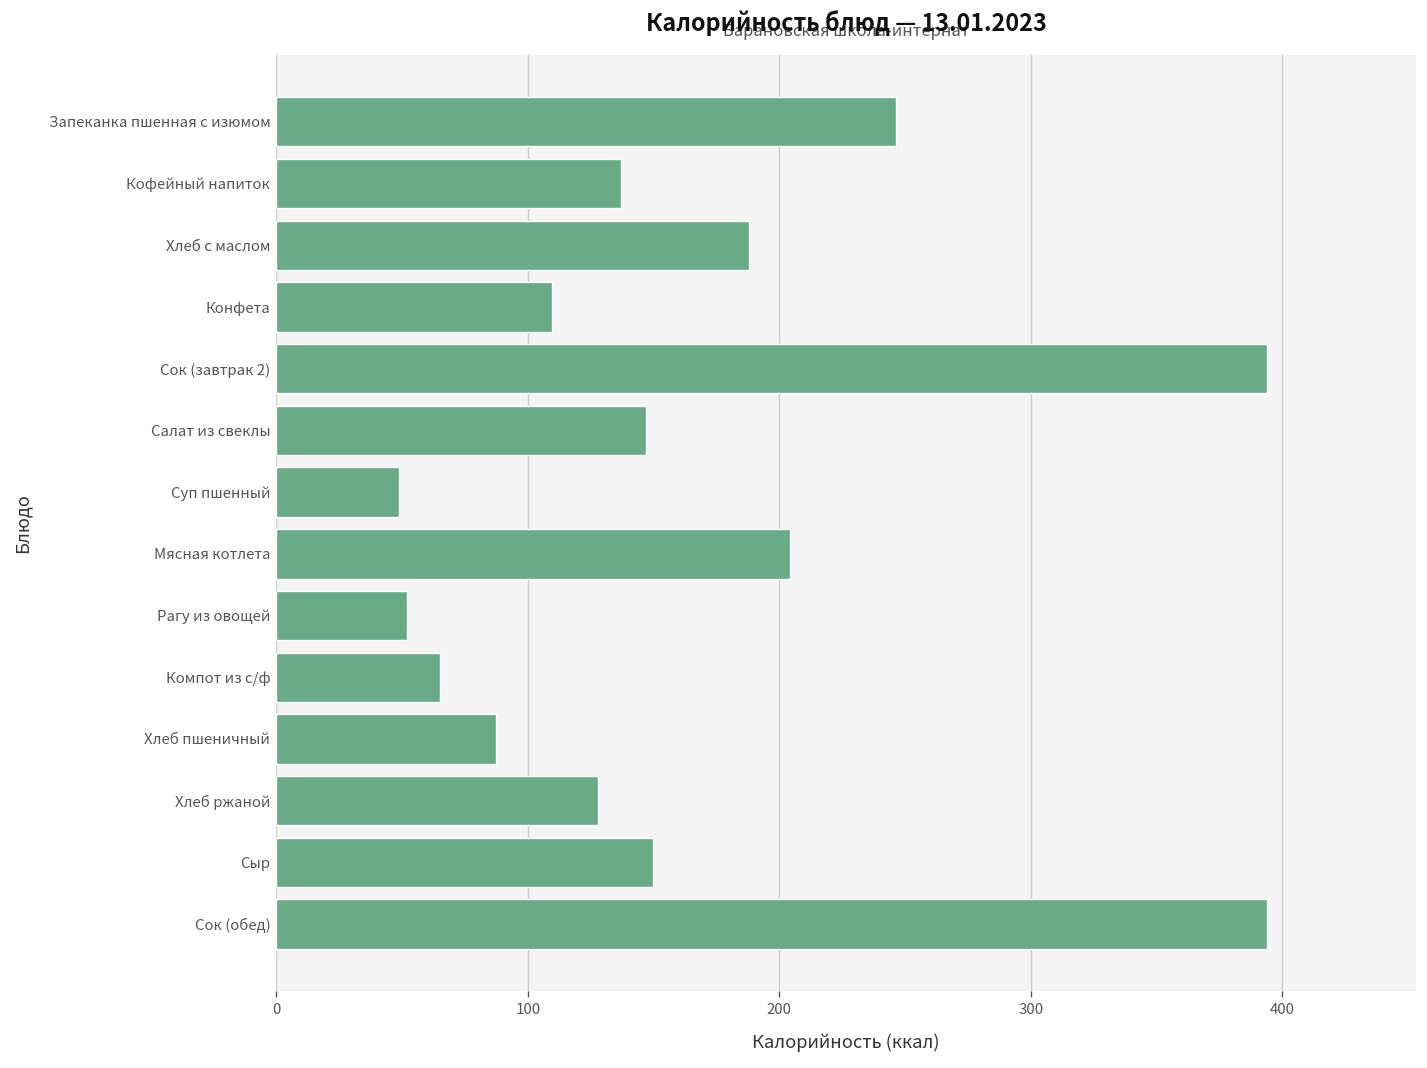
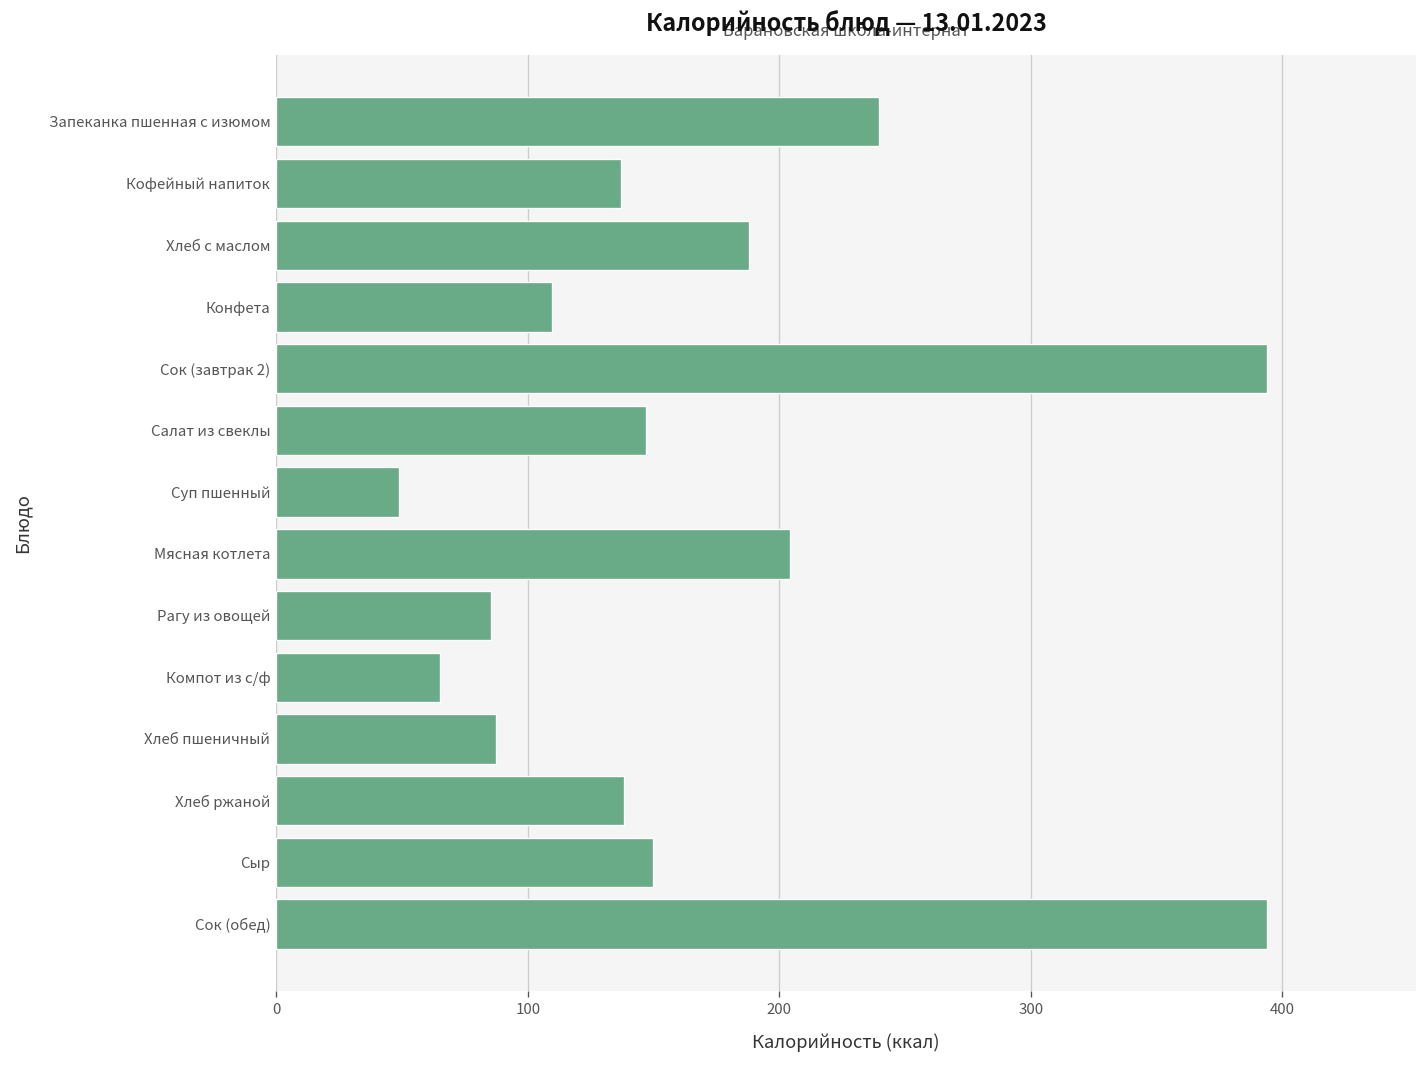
  {
-   "Запеканка пшенная с изюмом": 246,
+   "Запеканка пшенная с изюмом": 240,
    "Кофейный напиток": 137,
    "Хлеб с маслом": 188,
    "Конфета": 110,
    "Сок (завтрак 2)": 394,
    "Салат из свеклы": 147,
    "Суп пшенный": 49,
    "Мясная котлета": 204,
-   "Рагу из овощей": 52,
+   "Рагу из овощей": 85,
    "Компот из с/ф": 65,
    "Хлеб пшеничный": 87,
-   "Хлеб ржаной": 128,
+   "Хлеб ржаной": 138,
    "Сыр": 150,
    "Сок (обед)": 394
  }
